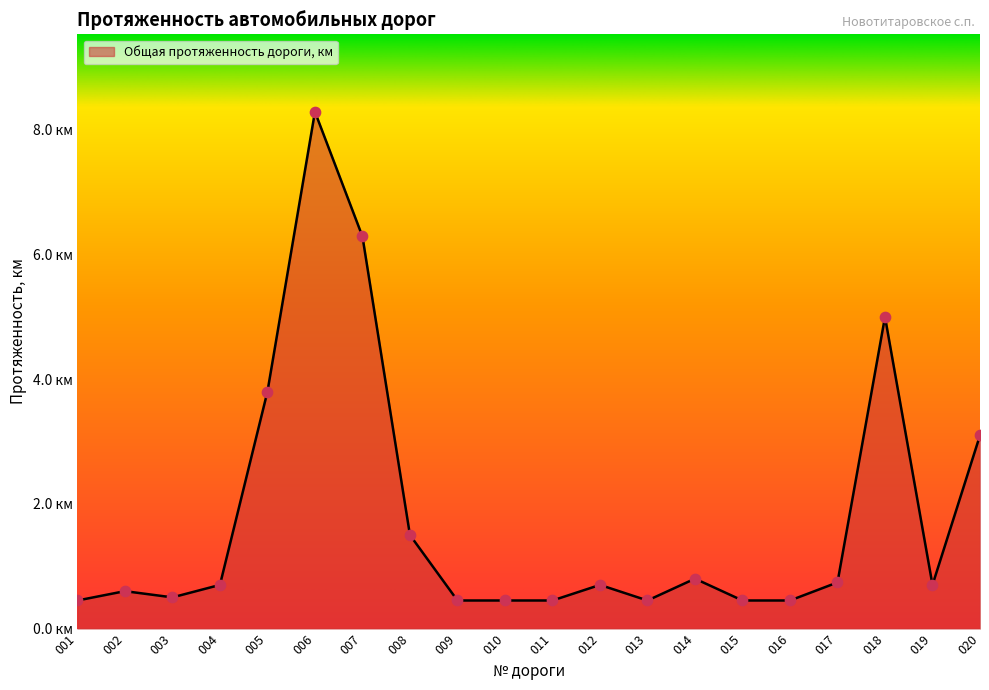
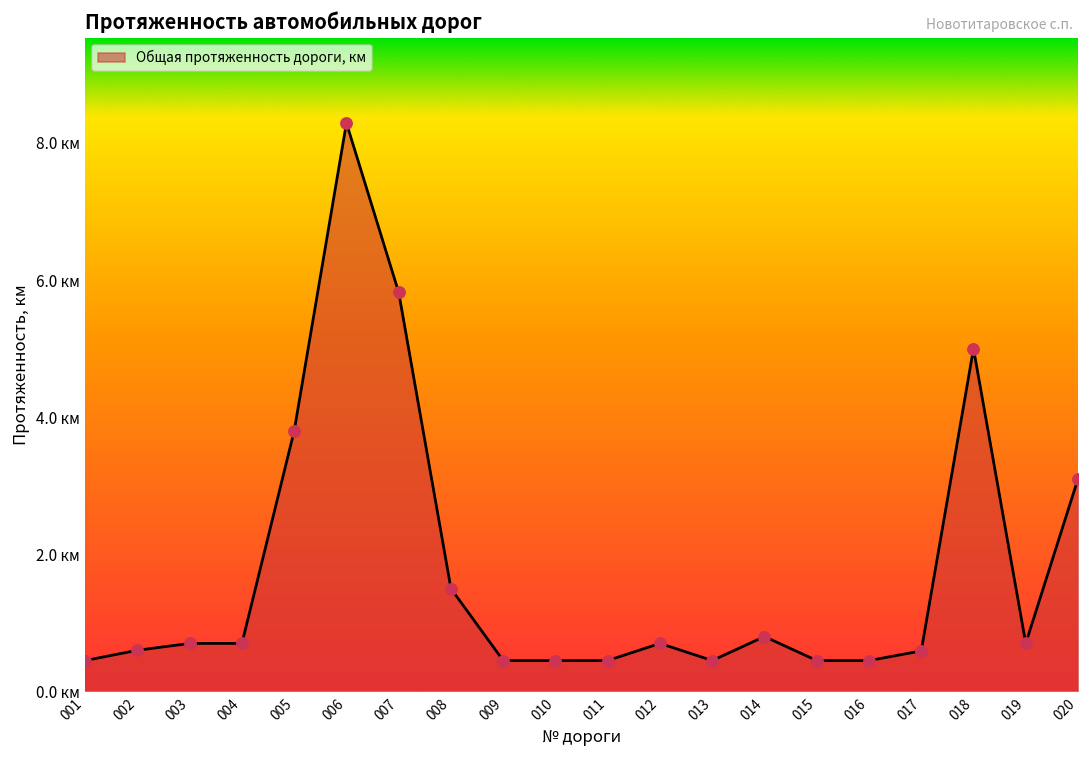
  {
    "001": "0.5 км",
    "002": "0.6 км",
-   "003": "0.5 км",
+   "003": "0.7 км",
    "004": "0.7 км",
    "005": "3.8 км",
    "006": "8.3 км",
-   "007": "6.3 км",
+   "007": "5.8 км",
    "008": "1.5 км",
    "009": "0.5 км",
    "010": "0.5 км",
    "011": "0.5 км",
    "012": "0.7 км",
    "013": "0.5 км",
    "014": "0.8 км",
    "015": "0.5 км",
    "016": "0.5 км",
-   "017": "0.7 км",
+   "017": "0.6 км",
    "018": "5.0 км",
    "019": "0.7 км",
    "020": "3.1 км"
  }
